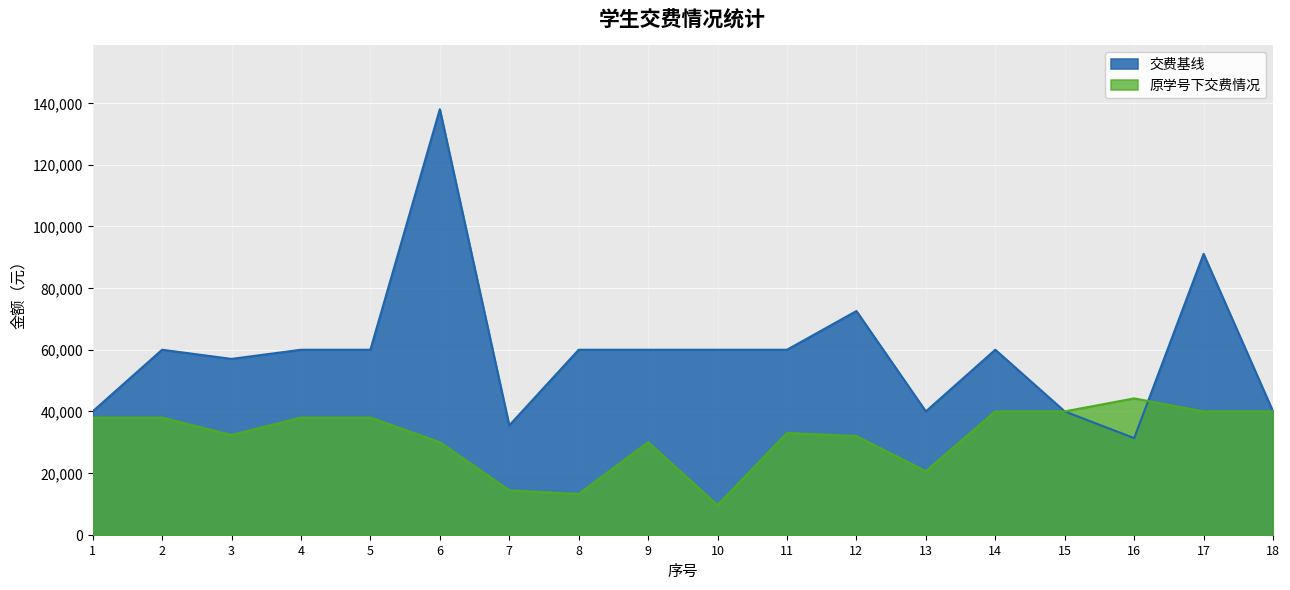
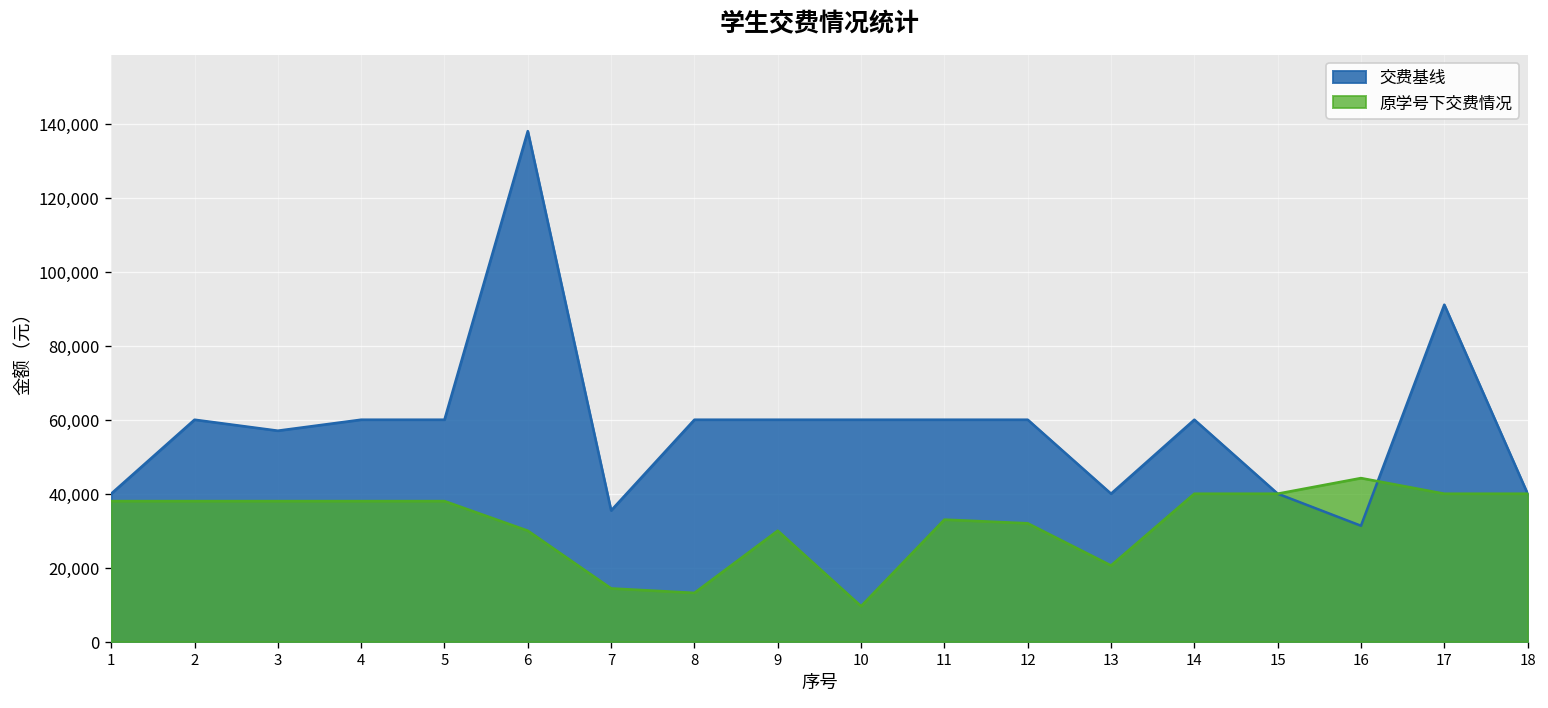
  {
    "交费基线": {
      "1": "40,000",
      "2": "60,000",
      "3": "57,000",
      "4": "60,000",
      "5": "60,000",
      "6": "138,000",
      "7": "35,000",
      "8": "60,000",
      "9": "60,000",
      "10": "60,000",
      "11": "60,000",
-     "12": "73,000",
+     "12": "60,000",
      "13": "40,000",
      "14": "60,000",
      "16": "31,000",
      "17": "91,000"
    },
    "原学号下交费情况": {
      "1": "38,000",
      "2": "38,000",
-     "3": "32,000",
+     "3": "38,000",
      "4": "38,000",
      "5": "38,000",
      "6": "30,000",
      "7": "14,000",
      "8": "13,000",
      "9": "30,000",
      "10": "10,000",
      "11": "33,000",
      "12": "32,000",
      "13": "21,000",
      "14": "40,000",
      "16": "44,000",
      "17": "40,000"
    }
  }
